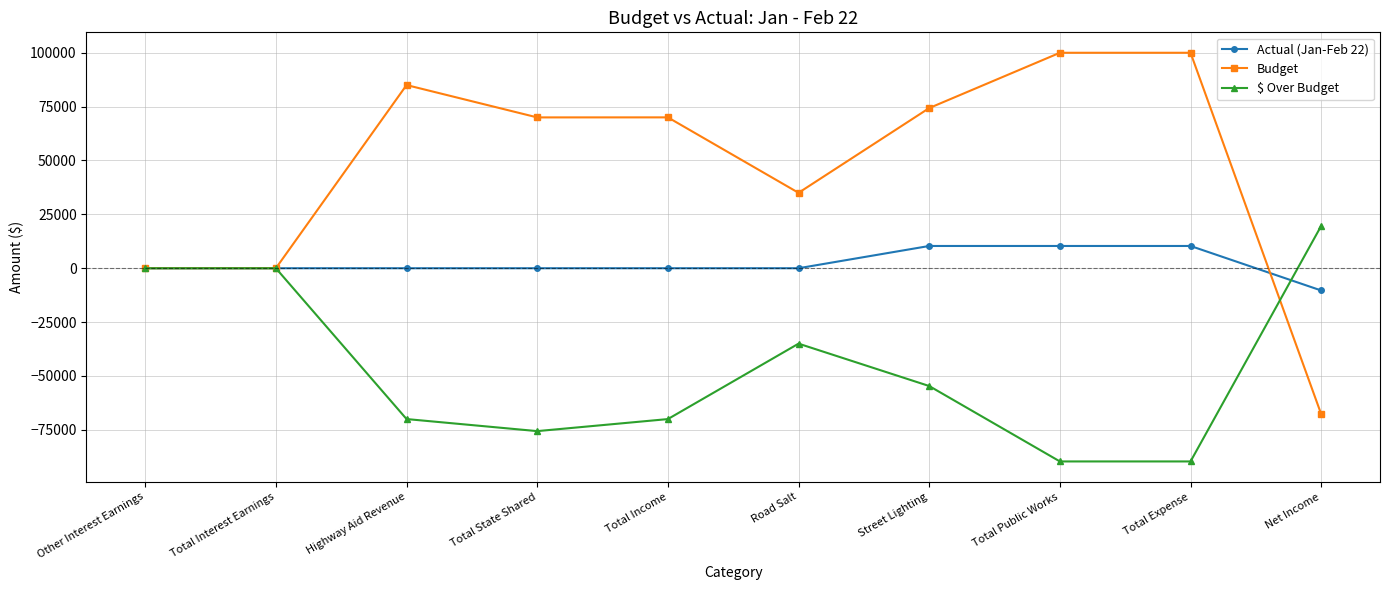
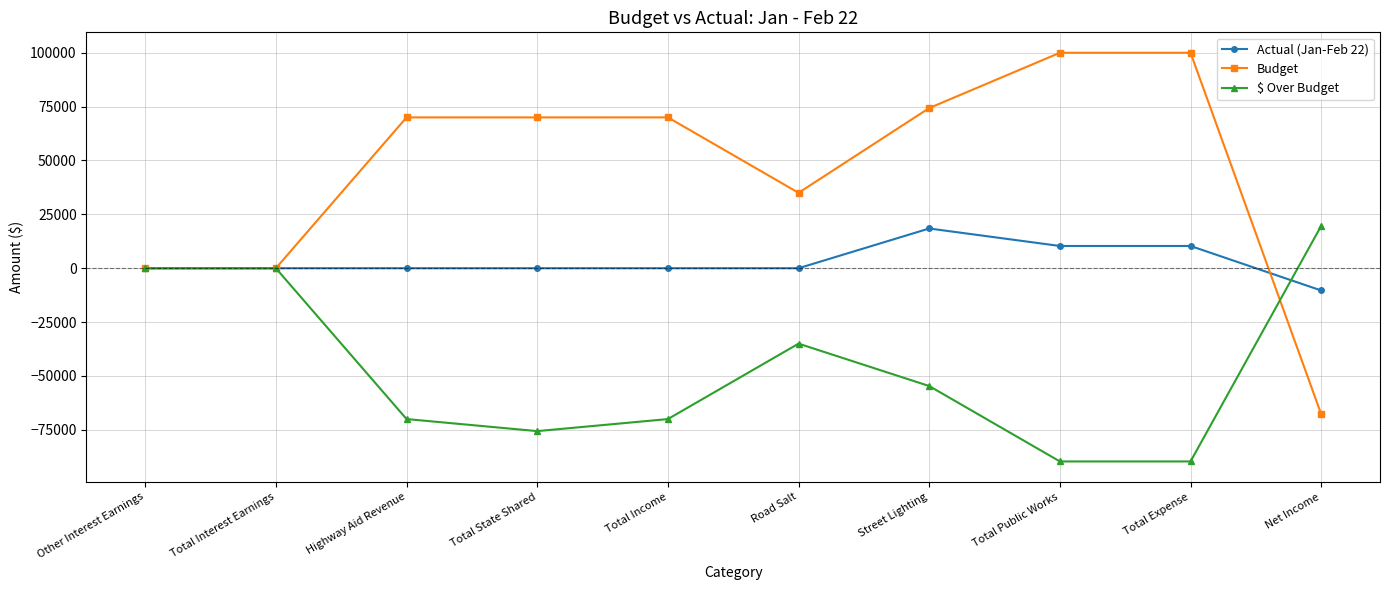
  {
    "Actual (Jan-Feb 22)": {
      "Highway Aid Revenue": 0,
      "Total State Shared": 0,
      "Total Income": 0,
      "Road Salt": 0,
-     "Street Lighting": 10000,
+     "Street Lighting": 18000,
      "Total Public Works": 10000,
      "Total Expense": 10000,
      "Net Income": -10000
    },
    "Budget": {
-     "Highway Aid Revenue": 85000,
+     "Highway Aid Revenue": 70000,
      "Total State Shared": 70000,
      "Total Income": 70000,
      "Road Salt": 35000,
      "Street Lighting": 74000,
      "Total Public Works": 100000,
      "Total Expense": 100000,
      "Net Income": -68000
    },
    "$ Over Budget": {
      "Highway Aid Revenue": -70000,
      "Total State Shared": -76000,
      "Total Income": -70000,
      "Road Salt": -35000,
      "Street Lighting": -55000,
      "Total Public Works": -90000,
      "Total Expense": -90000,
      "Net Income": 20000
    }
  }
